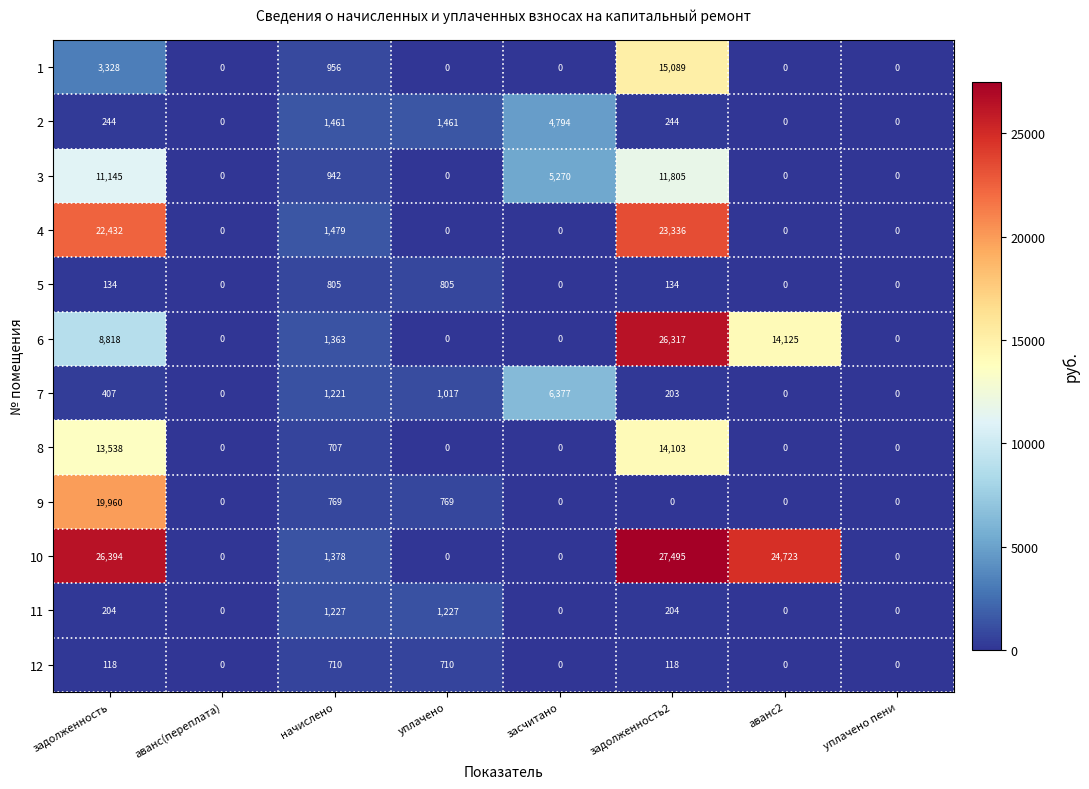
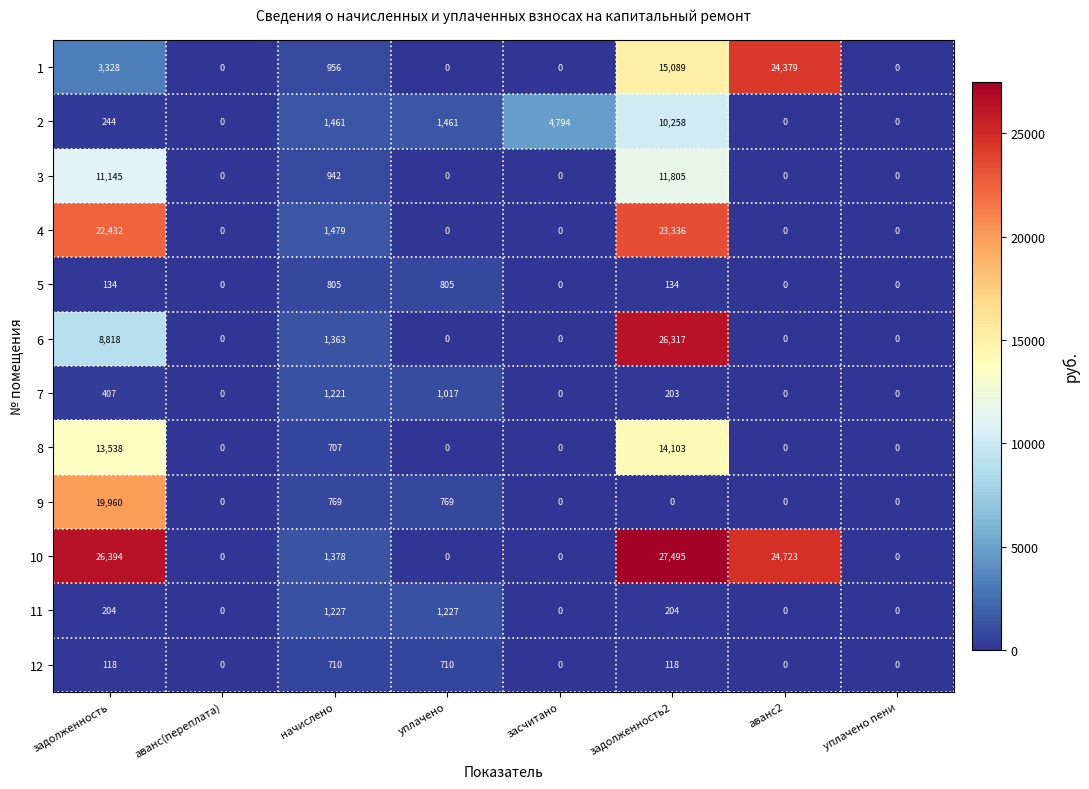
  {
    "1": {
      "задолженность": "3,328",
      "аванс(переплата)": "0",
      "начислено": "956",
      "уплачено": "0",
      "засчитано": "0",
      "задолженность2": "15,089",
-     "аванс2": "0",
+     "аванс2": "24,379",
      "уплачено пени": "0"
    },
    "2": {
      "задолженность": "244",
      "аванс(переплата)": "0",
      "начислено": "1,461",
      "уплачено": "1,461",
      "засчитано": "4,794",
-     "задолженность2": "244",
+     "задолженность2": "10,258",
      "аванс2": "0",
      "уплачено пени": "0"
    },
    "3": {
      "задолженность": "11,145",
      "аванс(переплата)": "0",
      "начислено": "942",
      "уплачено": "0",
-     "засчитано": "5,270",
+     "засчитано": "0",
      "задолженность2": "11,805",
      "аванс2": "0",
      "уплачено пени": "0"
    },
    "4": {
      "задолженность": "22,432",
      "аванс(переплата)": "0",
      "начислено": "1,479",
      "уплачено": "0",
      "засчитано": "0",
      "задолженность2": "23,336",
      "аванс2": "0",
      "уплачено пени": "0"
    },
    "5": {
      "задолженность": "134",
      "аванс(переплата)": "0",
      "начислено": "805",
      "уплачено": "805",
      "засчитано": "0",
      "задолженность2": "134",
      "аванс2": "0",
      "уплачено пени": "0"
    },
    "6": {
      "задолженность": "8,818",
      "аванс(переплата)": "0",
      "начислено": "1,363",
      "уплачено": "0",
      "засчитано": "0",
      "задолженность2": "26,317",
-     "аванс2": "14,125",
+     "аванс2": "0",
      "уплачено пени": "0"
    },
    "7": {
      "задолженность": "407",
      "аванс(переплата)": "0",
      "начислено": "1,221",
      "уплачено": "1,017",
-     "засчитано": "6,377",
+     "засчитано": "0",
      "задолженность2": "203",
      "аванс2": "0",
      "уплачено пени": "0"
    },
    "8": {
      "задолженность": "13,538",
      "аванс(переплата)": "0",
      "начислено": "707",
      "уплачено": "0",
      "засчитано": "0",
      "задолженность2": "14,103",
      "аванс2": "0",
      "уплачено пени": "0"
    },
    "9": {
      "задолженность": "19,960",
      "аванс(переплата)": "0",
      "начислено": "769",
      "уплачено": "769",
      "засчитано": "0",
      "задолженность2": "0",
      "аванс2": "0",
      "уплачено пени": "0"
    },
    "10": {
      "задолженность": "26,394",
      "аванс(переплата)": "0",
      "начислено": "1,378",
      "уплачено": "0",
      "засчитано": "0",
      "задолженность2": "27,495",
      "аванс2": "24,723",
      "уплачено пени": "0"
    },
    "11": {
      "задолженность": "204",
      "аванс(переплата)": "0",
      "начислено": "1,227",
      "уплачено": "1,227",
      "засчитано": "0",
      "задолженность2": "204",
      "аванс2": "0",
      "уплачено пени": "0"
    },
    "12": {
      "задолженность": "118",
      "аванс(переплата)": "0",
      "начислено": "710",
      "уплачено": "710",
      "засчитано": "0",
      "задолженность2": "118",
      "аванс2": "0",
      "уплачено пени": "0"
    }
  }
